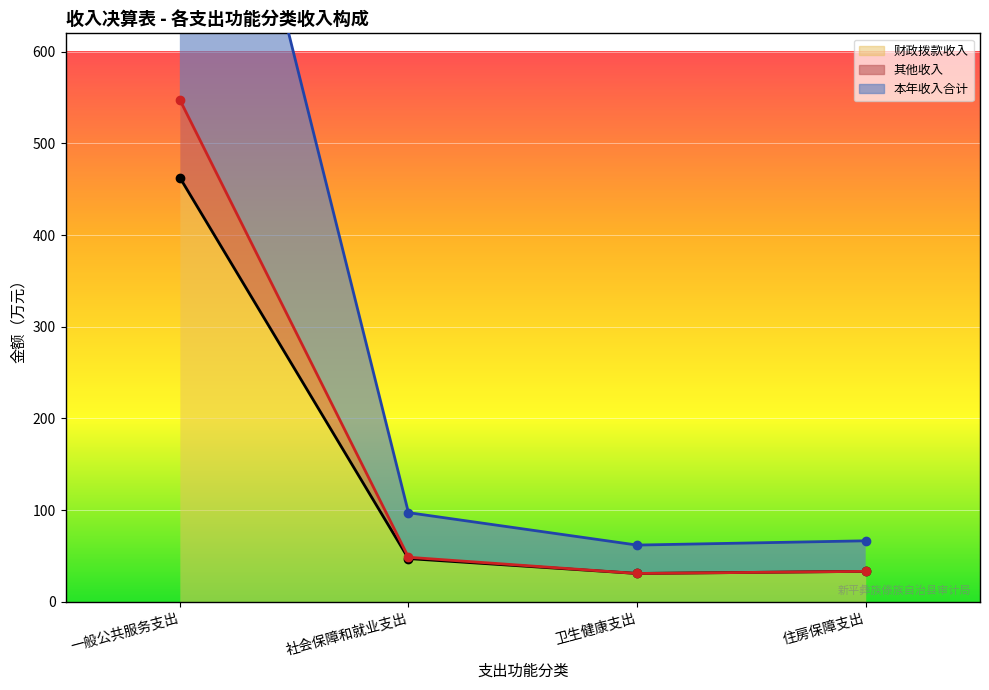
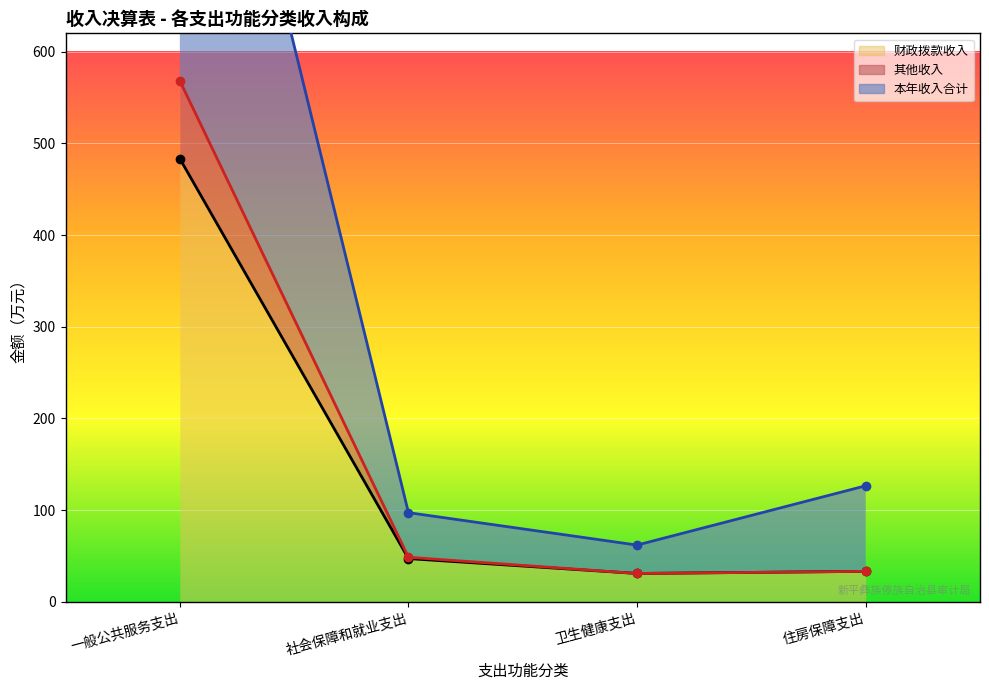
  {
    "财政拨款收入": {
-     "一般公共服务支出": 460
+     "一般公共服务支出": 480
    },
    "其他收入": {
      "一般公共服务支出": 80
    },
    "本年收入合计": {
      "社会保障和就业支出": 50,
      "卫生健康支出": 30,
-     "住房保障支出": 30
+     "住房保障支出": 90
    }
  }
